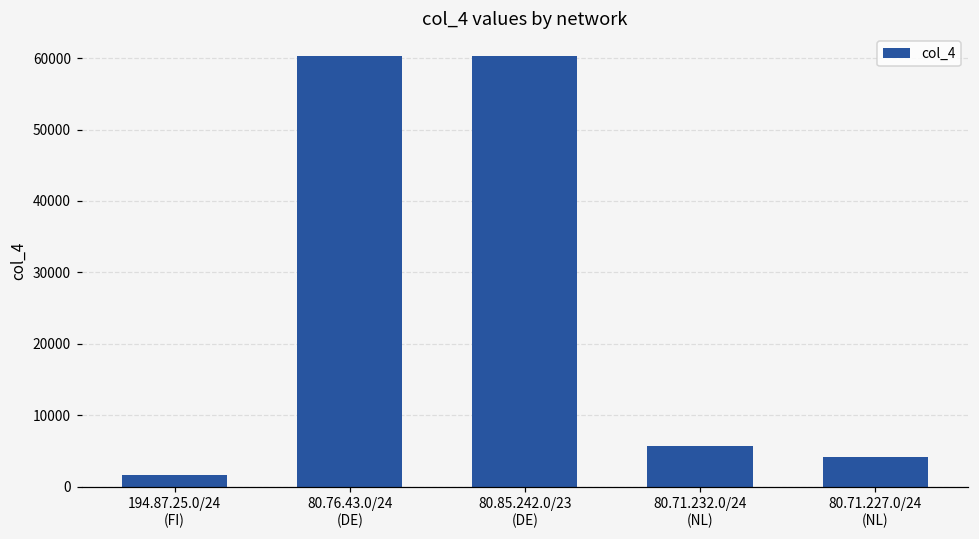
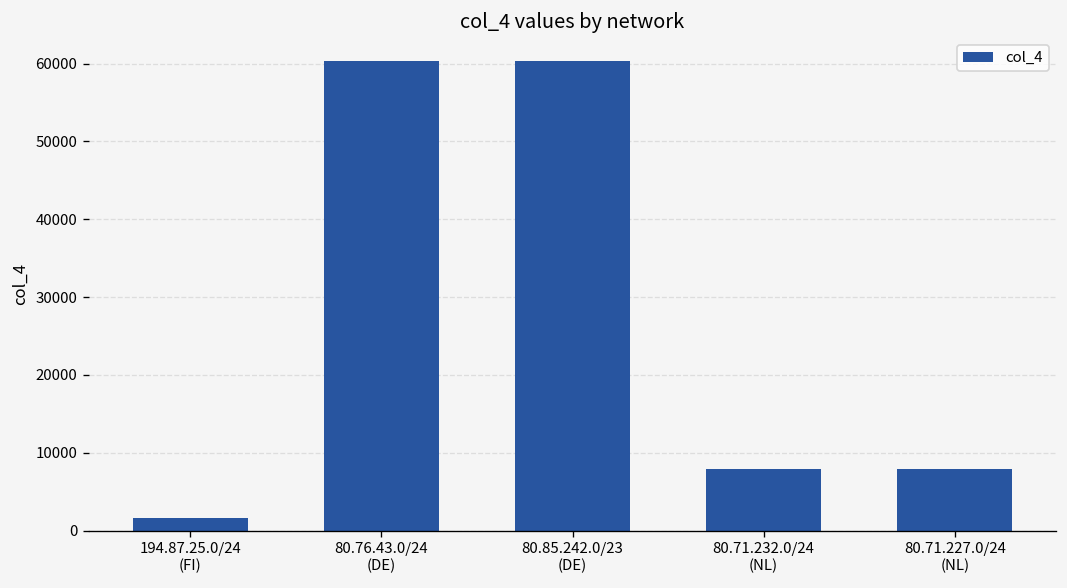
  {
    "194.87.25.0/24 (FI)": 2000,
    "80.76.43.0/24 (DE)": 60000,
    "80.85.242.0/23 (DE)": 60000,
-   "80.71.232.0/24 (NL)": 6000,
-   "80.71.227.0/24 (NL)": 4000
+   "80.71.232.0/24 (NL)": 8000,
+   "80.71.227.0/24 (NL)": 8000
  }
